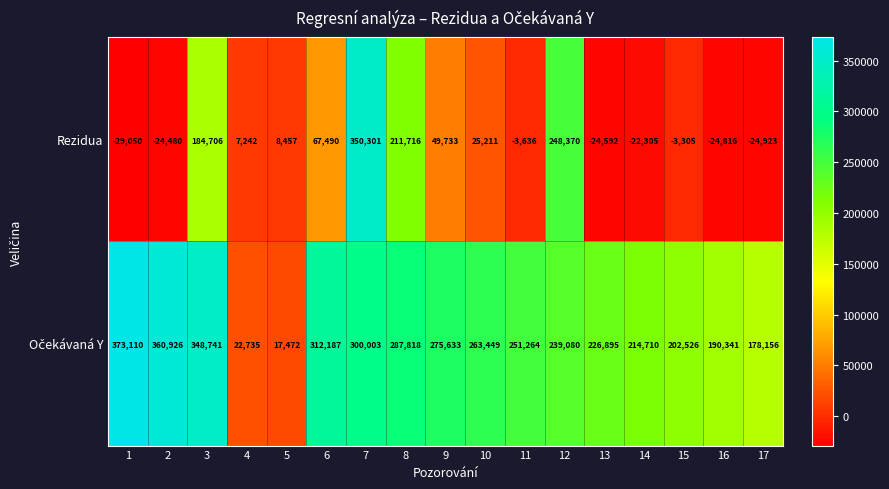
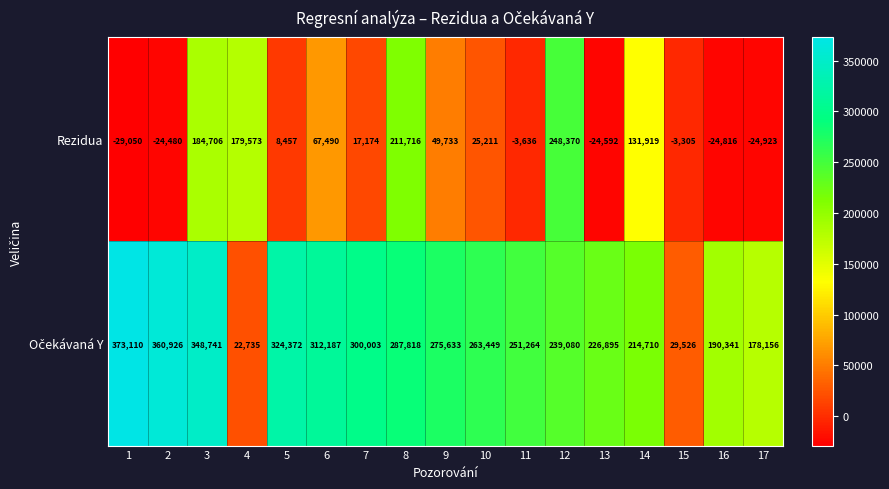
  {
    "Rezidua": {
      "1": "-29,050",
      "2": "-24,480",
      "3": "184,706",
-     "4": "7,242",
+     "4": "179,573",
      "5": "8,457",
      "6": "67,490",
-     "7": "350,301",
+     "7": "17,174",
      "8": "211,716",
      "9": "49,733",
      "10": "25,211",
      "11": "-3,636",
      "12": "248,370",
      "13": "-24,592",
-     "14": "-22,305",
+     "14": "131,919",
      "15": "-3,305",
      "16": "-24,816",
      "17": "-24,923"
    },
    "Očekávaná Y": {
      "1": "373,110",
      "2": "360,926",
      "3": "348,741",
      "4": "22,735",
-     "5": "17,472",
+     "5": "324,372",
      "6": "312,187",
      "7": "300,003",
      "8": "287,818",
      "9": "275,633",
      "10": "263,449",
      "11": "251,264",
      "12": "239,080",
      "13": "226,895",
      "14": "214,710",
-     "15": "202,526",
+     "15": "29,526",
      "16": "190,341",
      "17": "178,156"
    }
  }
